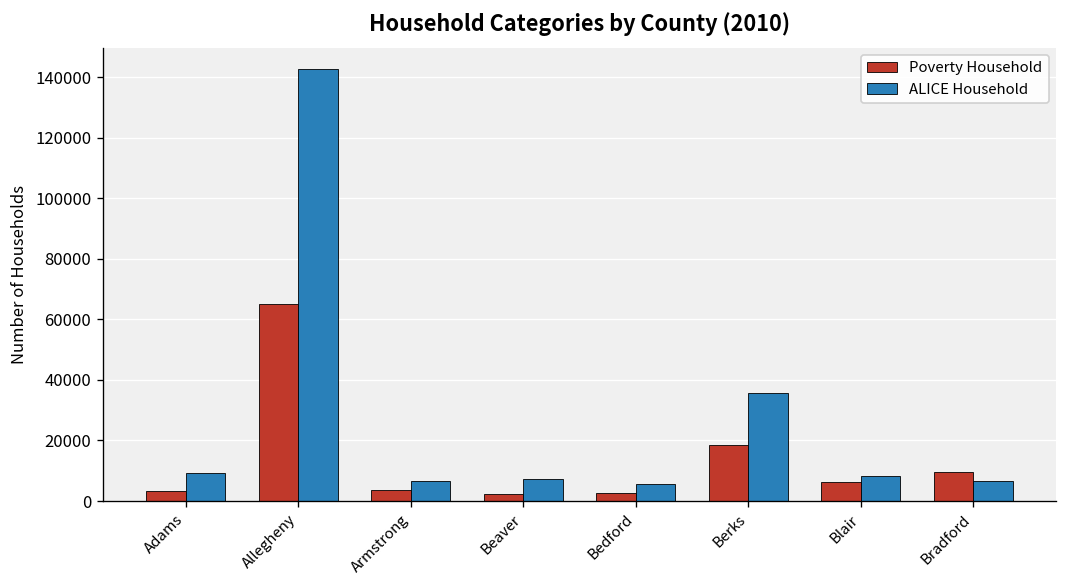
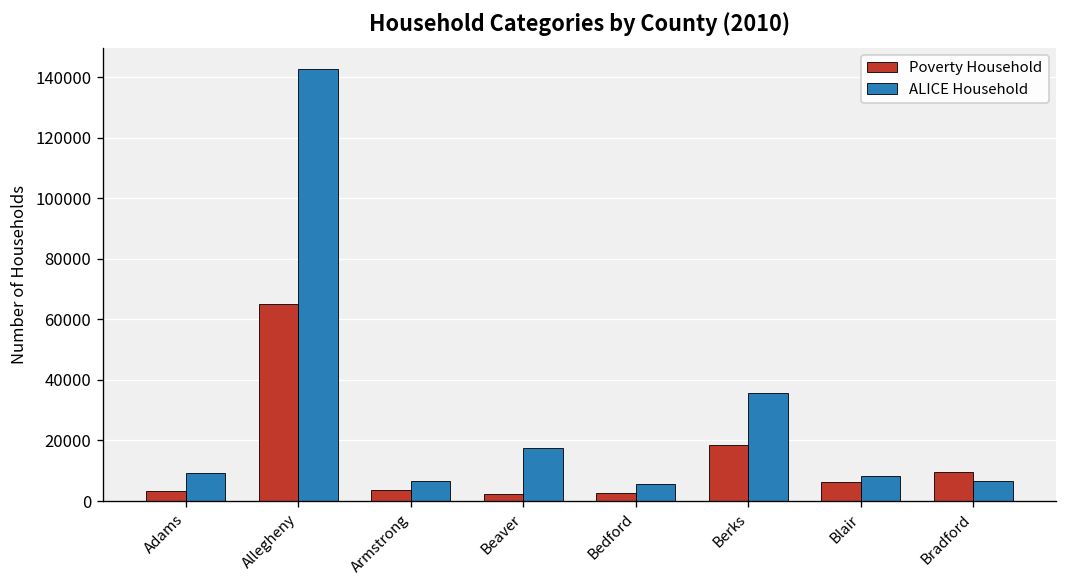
  {
    "Poverty Household": {
      "Adams": 3000,
      "Allegheny": 65000,
      "Armstrong": 3000,
      "Beaver": 2000,
      "Bedford": 3000,
      "Berks": 18000,
      "Blair": 6000,
      "Bradford": 10000
    },
    "ALICE Household": {
      "Adams": 9000,
      "Allegheny": 143000,
      "Armstrong": 7000,
-     "Beaver": 7000,
+     "Beaver": 17000,
      "Bedford": 6000,
      "Berks": 36000,
      "Blair": 8000,
      "Bradford": 7000
    }
  }
